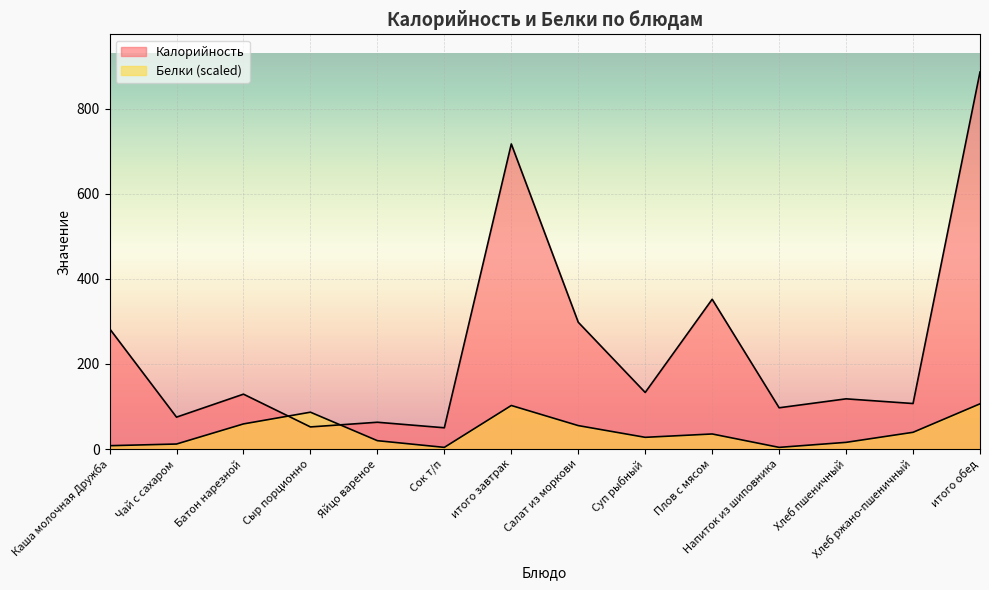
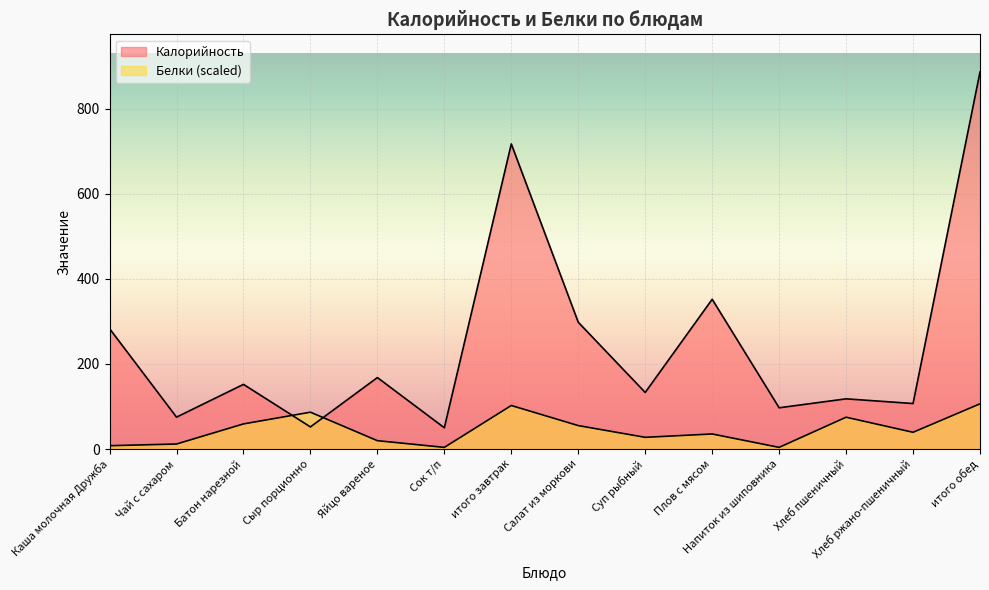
  {
    "Калорийность": {
      "Каша молочная Дружба": 280,
      "Чай с сахаром": 80,
-     "Батон нарезной": 130,
+     "Батон нарезной": 150,
      "Сыр порционно": 50,
-     "Яйцо вареное": 60,
+     "Яйцо вареное": 170,
      "Сок т/п": 50,
      "итого завтрак": 720,
      "Салат из моркови": 300,
      "Суп рыбный": 130,
      "Плов с мясом": 350,
      "Напиток из шиповника": 100,
      "Хлеб пшеничный": 120,
      "Хлеб ржано-пшеничный": 110,
      "итого обед": 890
    },
    "Белки (scaled)": {
      "Каша молочная Дружба": 10,
      "Чай с сахаром": 10,
      "Батон нарезной": 60,
      "Сыр порционно": 90,
      "Яйцо вареное": 20,
      "Сок т/п": 0,
      "итого завтрак": 100,
      "Салат из моркови": 60,
      "Суп рыбный": 30,
      "Плов с мясом": 40,
      "Напиток из шиповника": 0,
-     "Хлеб пшеничный": 20,
+     "Хлеб пшеничный": 70,
      "Хлеб ржано-пшеничный": 40,
      "итого обед": 110
    }
  }
